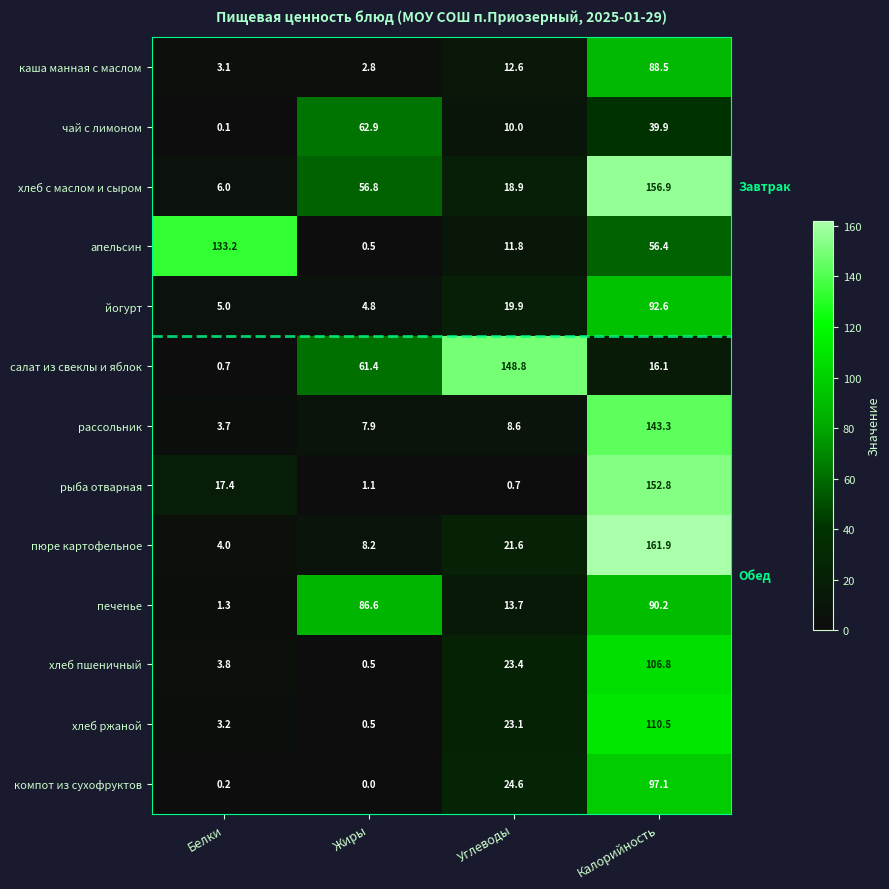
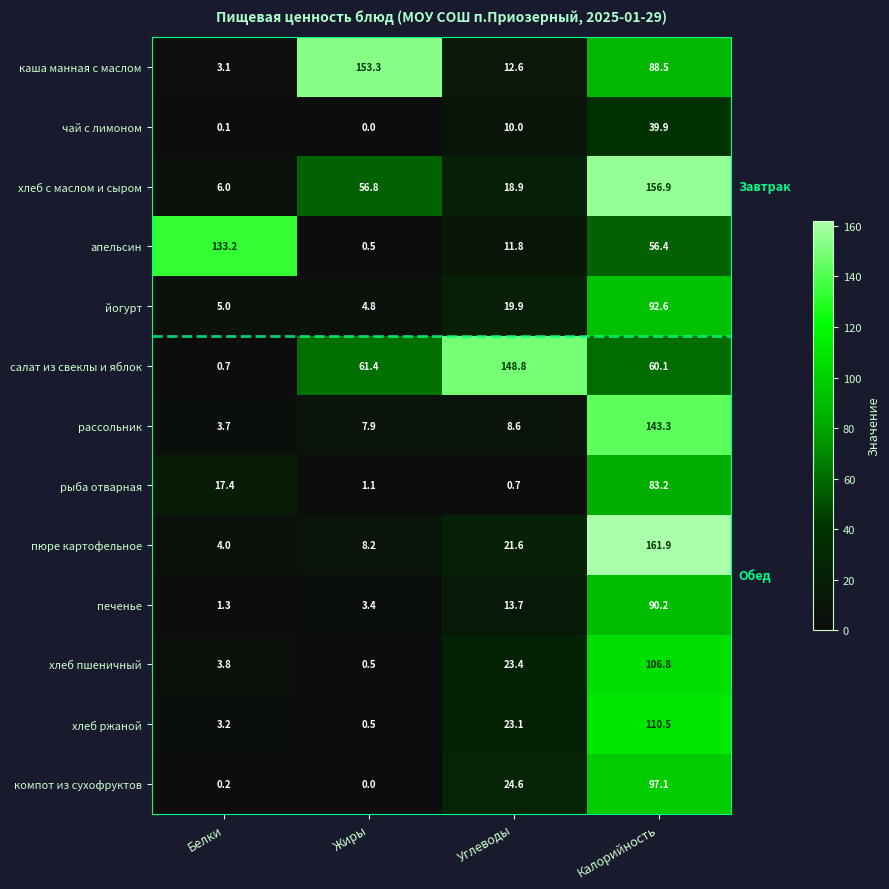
  {
    "каша манная с маслом": {
      "Белки": 3.1,
-     "Жиры": 2.8,
+     "Жиры": 153.3,
      "Углеводы": 12.6,
      "Калорийность": 88.5
    },
    "чай с лимоном": {
      "Белки": 0.1,
-     "Жиры": 62.9,
+     "Жиры": 0.0,
      "Углеводы": 10.0,
      "Калорийность": 39.9
    },
    "хлеб с маслом и сыром": {
      "Белки": 6.0,
      "Жиры": 56.8,
      "Углеводы": 18.9,
      "Калорийность": 156.9
    },
    "апельсин": {
      "Белки": 133.2,
      "Жиры": 0.5,
      "Углеводы": 11.8,
      "Калорийность": 56.4
    },
    "йогурт": {
      "Белки": 5.0,
      "Жиры": 4.8,
      "Углеводы": 19.9,
      "Калорийность": 92.6
    },
    "салат из свеклы и яблок": {
      "Белки": 0.7,
      "Жиры": 61.4,
      "Углеводы": 148.8,
-     "Калорийность": 16.1
+     "Калорийность": 60.1
    },
    "рассольник": {
      "Белки": 3.7,
      "Жиры": 7.9,
      "Углеводы": 8.6,
      "Калорийность": 143.3
    },
    "рыба отварная": {
      "Белки": 17.4,
      "Жиры": 1.1,
      "Углеводы": 0.7,
-     "Калорийность": 152.8
+     "Калорийность": 83.2
    },
    "пюре картофельное": {
      "Белки": 4.0,
      "Жиры": 8.2,
      "Углеводы": 21.6,
      "Калорийность": 161.9
    },
    "печенье": {
      "Белки": 1.3,
-     "Жиры": 86.6,
+     "Жиры": 3.4,
      "Углеводы": 13.7,
      "Калорийность": 90.2
    },
    "хлеб пшеничный": {
      "Белки": 3.8,
      "Жиры": 0.5,
      "Углеводы": 23.4,
      "Калорийность": 106.8
    },
    "хлеб ржаной": {
      "Белки": 3.2,
      "Жиры": 0.5,
      "Углеводы": 23.1,
      "Калорийность": 110.5
    },
    "компот из сухофруктов": {
      "Белки": 0.2,
      "Жиры": 0.0,
      "Углеводы": 24.6,
      "Калорийность": 97.1
    }
  }
